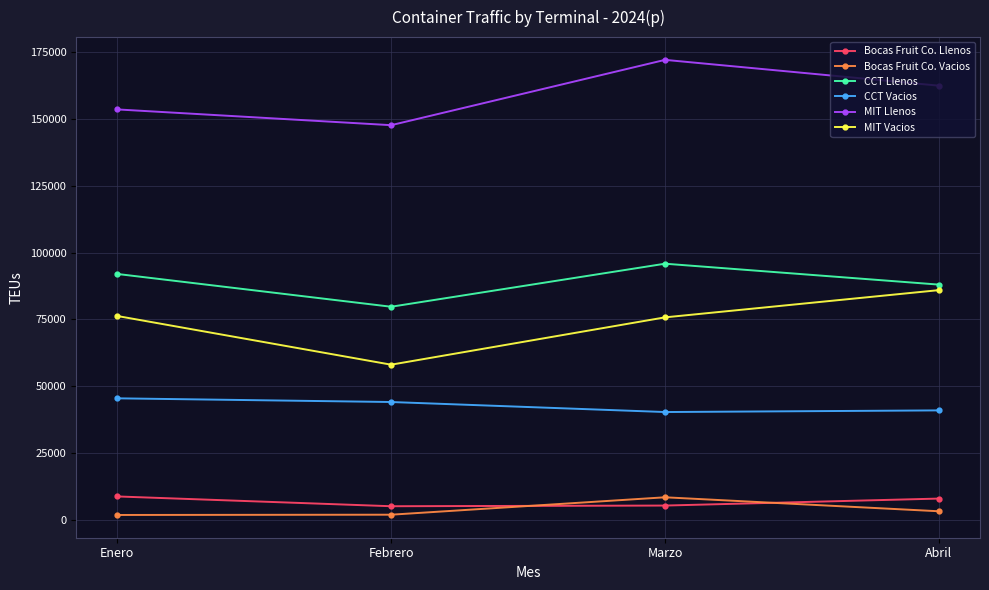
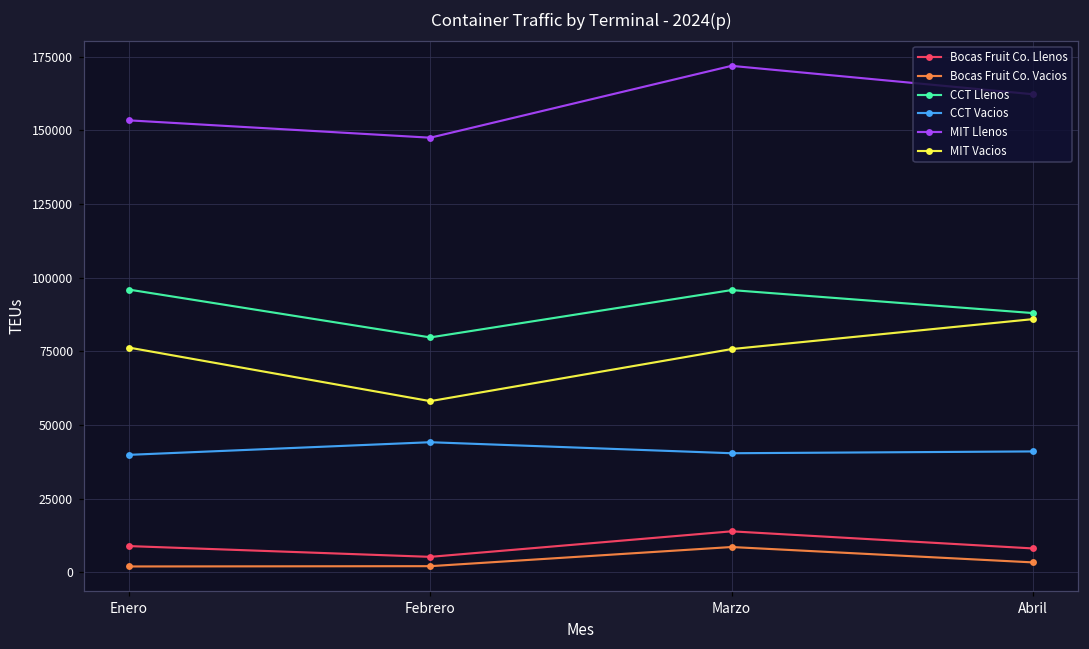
  {
    "Bocas Fruit Co. Llenos": {
      "Enero": 9000,
      "Febrero": 5000,
-     "Marzo": 6000,
+     "Marzo": 14000,
      "Abril": 8000
    },
    "Bocas Fruit Co. Vacios": {
      "Enero": 2000,
      "Febrero": 2000,
      "Marzo": 9000,
      "Abril": 3000
    },
    "CCT Llenos": {
-     "Enero": 92000,
+     "Enero": 96000,
      "Febrero": 80000,
      "Marzo": 96000,
      "Abril": 88000
    },
    "CCT Vacios": {
-     "Enero": 46000,
+     "Enero": 40000,
      "Febrero": 44000,
      "Marzo": 40000,
      "Abril": 41000
    },
    "MIT Llenos": {
      "Enero": 153000,
      "Febrero": 148000,
      "Marzo": 172000
    },
    "MIT Vacios": {
      "Enero": 76000,
      "Febrero": 58000,
      "Marzo": 76000,
      "Abril": 86000
    }
  }
